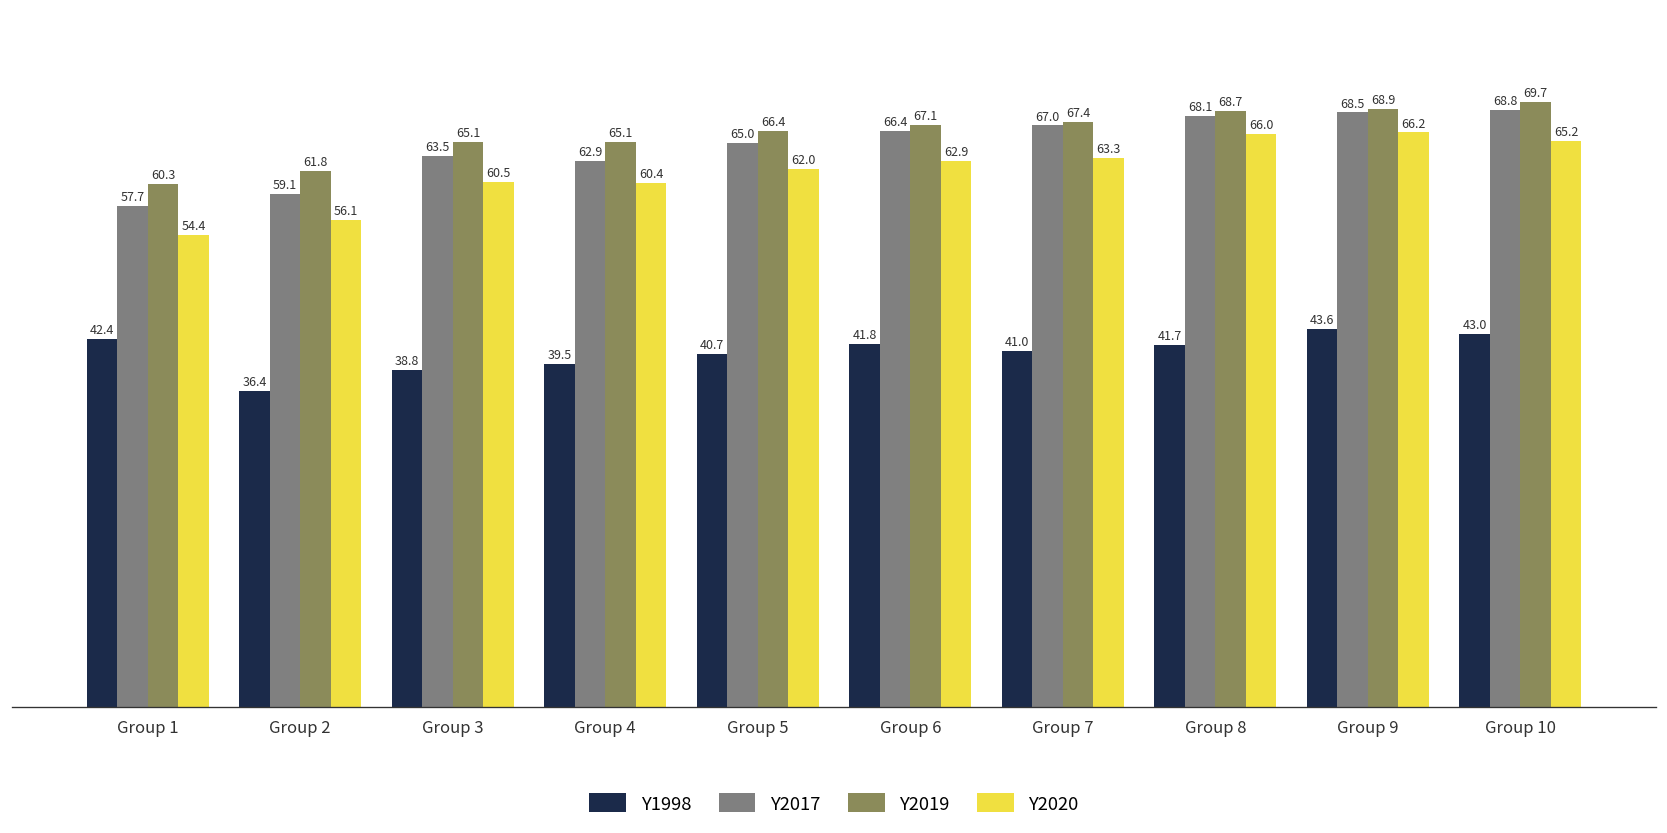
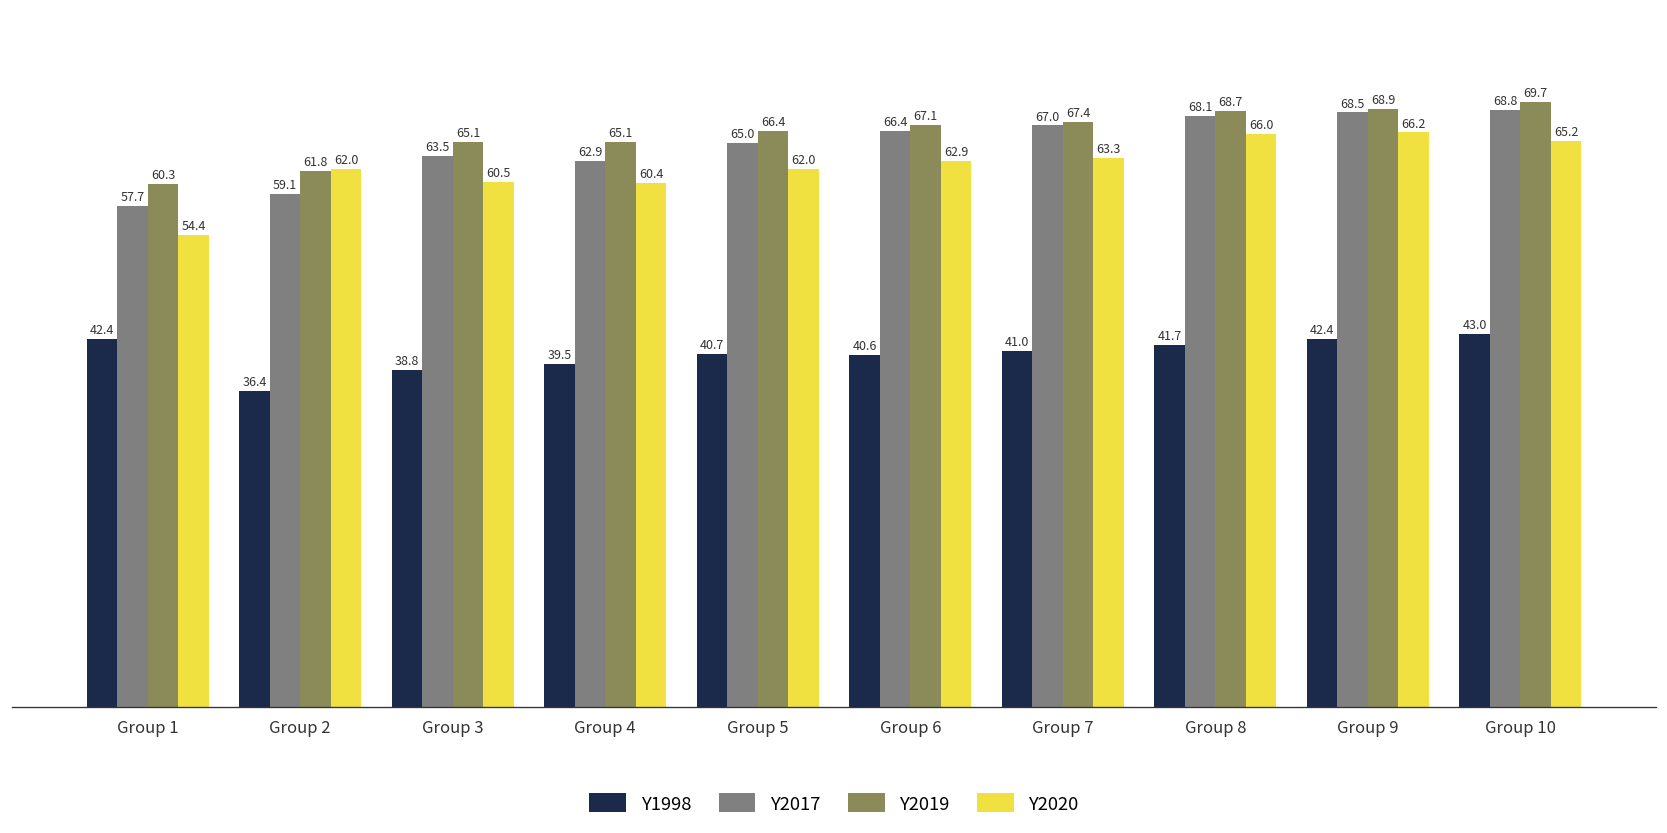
  {
    "Y1998": {
      "Group 1": 42.4,
      "Group 2": 36.4,
      "Group 3": 38.8,
      "Group 4": 39.5,
      "Group 5": 40.7,
-     "Group 6": 41.8,
+     "Group 6": 40.6,
      "Group 7": 41.0,
      "Group 8": 41.7,
-     "Group 9": 43.6,
+     "Group 9": 42.4,
      "Group 10": 43.0
    },
    "Y2020": {
      "Group 1": 54.4,
-     "Group 2": 56.1,
+     "Group 2": 62.0,
      "Group 3": 60.5,
      "Group 4": 60.4,
      "Group 5": 62.0,
      "Group 6": 62.9,
      "Group 7": 63.3,
      "Group 8": 66.0,
      "Group 9": 66.2,
      "Group 10": 65.2
    }
  }
